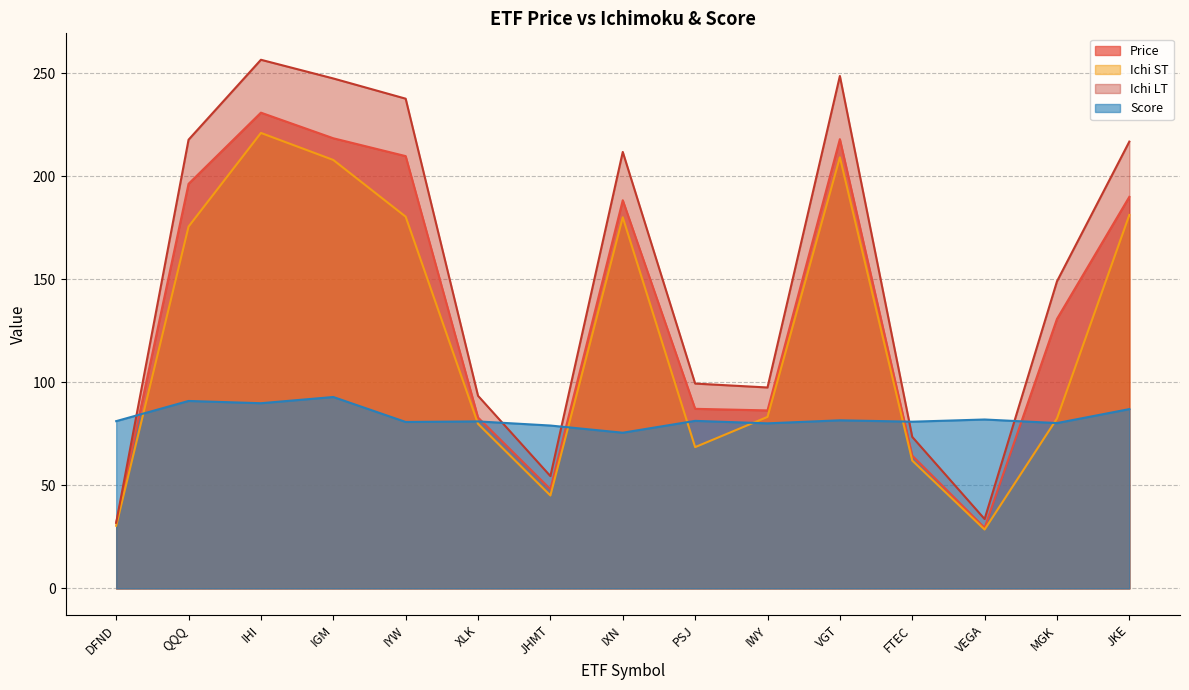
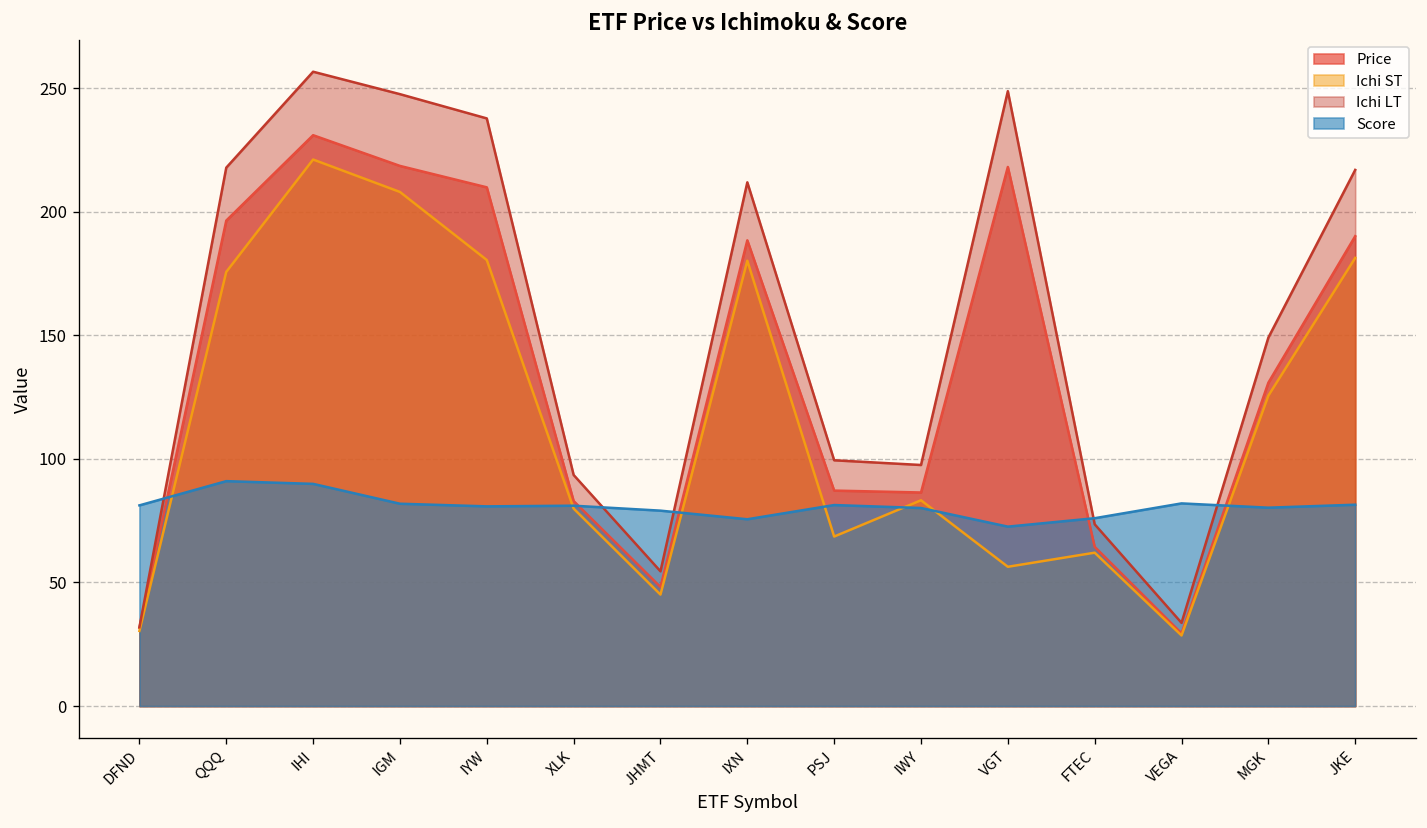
  {
    "Ichi ST": {
      "DFND": 30,
      "QQQ": 176,
      "IHI": 221,
      "IGM": 208,
      "IYW": 180,
      "JHMT": 45,
      "IXN": 180,
      "PSJ": 69,
      "IWY": 83,
-     "VGT": 209,
+     "VGT": 56,
      "FTEC": 62,
-     "MGK": 82,
+     "MGK": 126,
      "JKE": 181
    },
    "Score": {
      "DFND": 81,
      "QQQ": 91,
      "IHI": 90,
-     "IGM": 93,
+     "IGM": 82,
      "IYW": 81,
      "JHMT": 79,
      "IXN": 76,
      "PSJ": 81,
      "IWY": 80,
-     "VGT": 82,
-     "FTEC": 81,
+     "VGT": 73,
+     "FTEC": 76,
      "VEGA": 82,
      "MGK": 80,
-     "JKE": 87
+     "JKE": 81
    }
  }
